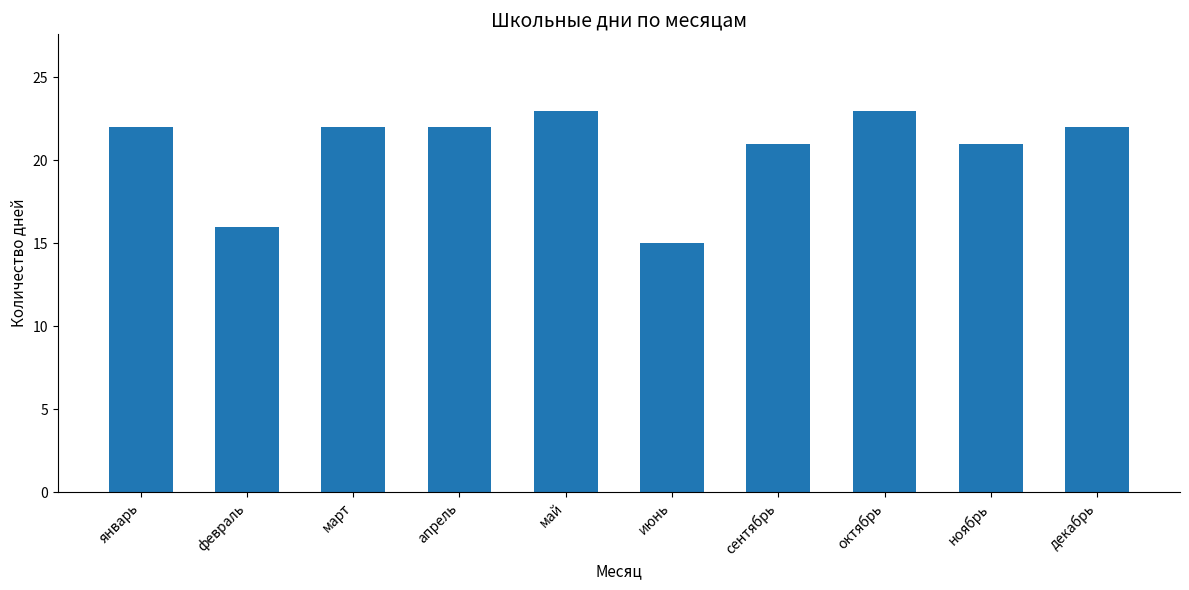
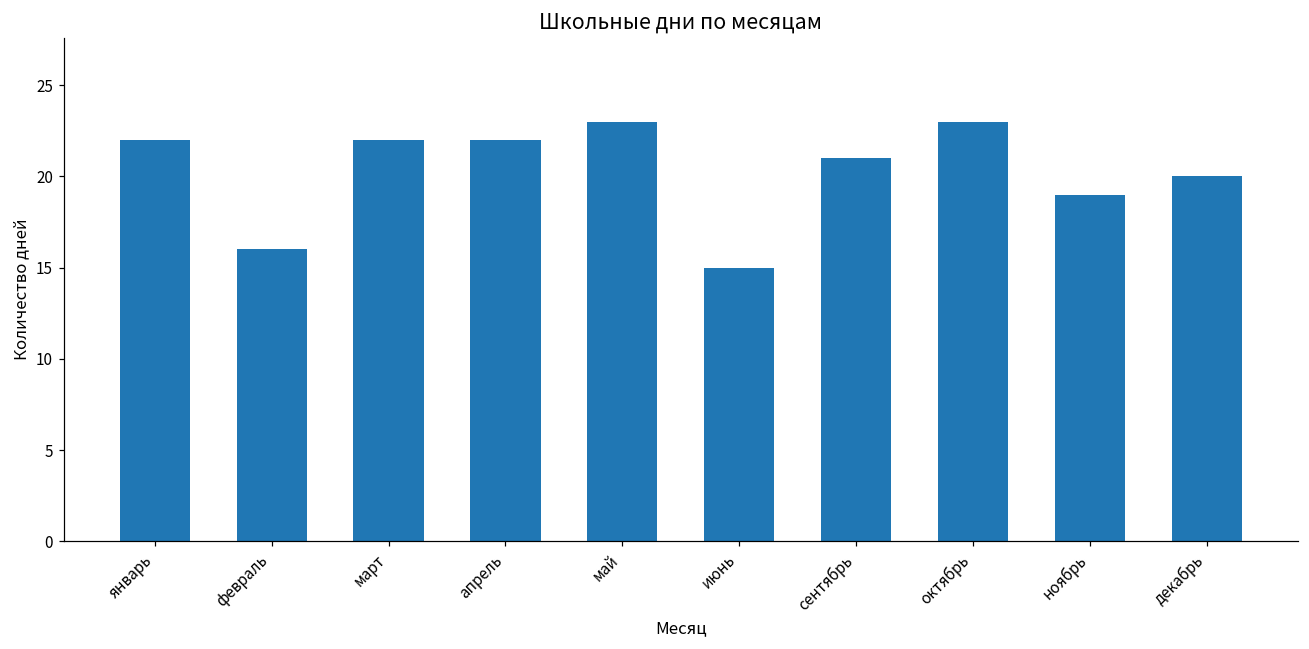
  {
    "январь": 22,
    "февраль": 16,
    "март": 22,
    "апрель": 22,
    "май": 23,
    "июнь": 15,
    "сентябрь": 21,
    "октябрь": 23,
-   "ноябрь": 21,
-   "декабрь": 22
+   "ноябрь": 19,
+   "декабрь": 20
  }
